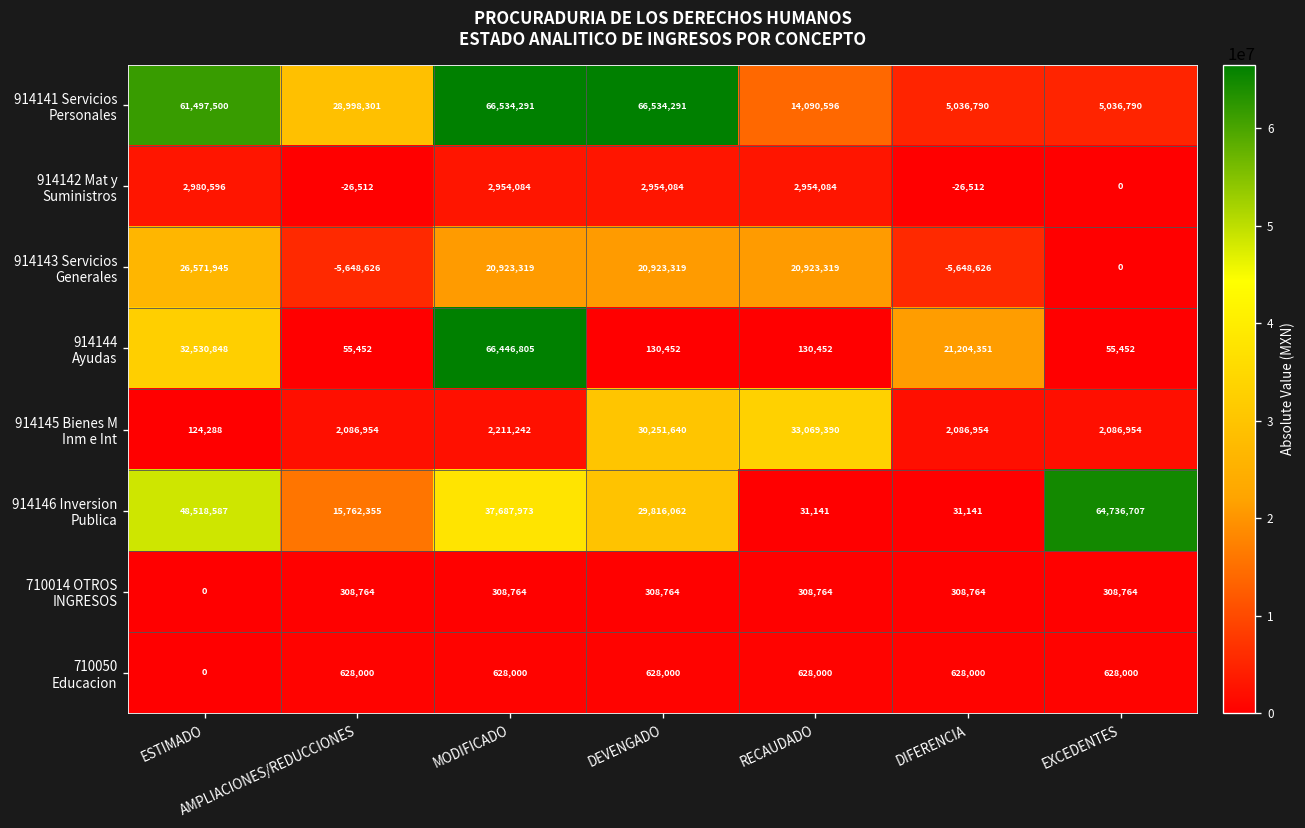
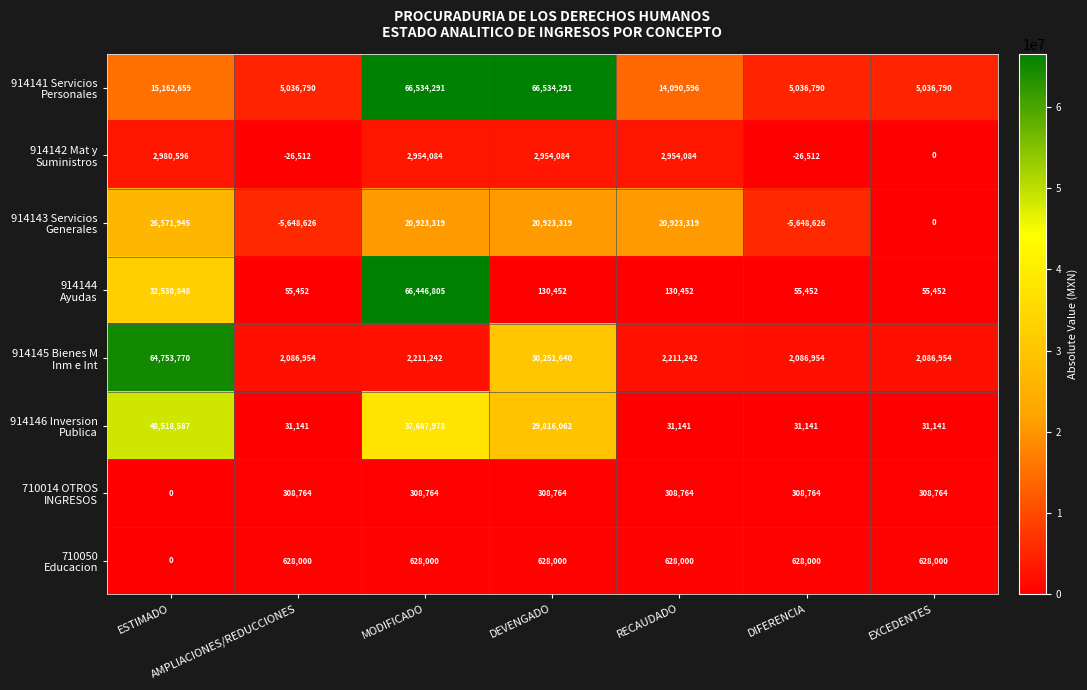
  {
    "914141 Servicios Personales": {
-     "ESTIMADO": "61,497,500",
-     "AMPLIACIONES/REDUCCIONES": "28,998,301",
+     "ESTIMADO": "15,162,659",
+     "AMPLIACIONES/REDUCCIONES": "5,036,790",
      "MODIFICADO": "66,534,291",
      "DEVENGADO": "66,534,291",
      "RECAUDADO": "14,090,596",
      "DIFERENCIA": "5,036,790",
      "EXCEDENTES": "5,036,790"
    },
    "914142 Mat y Suministros": {
      "ESTIMADO": "2,980,596",
      "AMPLIACIONES/REDUCCIONES": "-26,512",
      "MODIFICADO": "2,954,084",
      "DEVENGADO": "2,954,084",
      "RECAUDADO": "2,954,084",
      "DIFERENCIA": "-26,512",
      "EXCEDENTES": "0"
    },
    "914143 Servicios Generales": {
      "ESTIMADO": "26,571,945",
      "AMPLIACIONES/REDUCCIONES": "-5,648,626",
      "MODIFICADO": "20,923,319",
      "DEVENGADO": "20,923,319",
      "RECAUDADO": "20,923,319",
      "DIFERENCIA": "-5,648,626",
      "EXCEDENTES": "0"
    },
    "914144 Ayudas": {
      "ESTIMADO": "32,530,848",
      "AMPLIACIONES/REDUCCIONES": "55,452",
      "MODIFICADO": "66,446,805",
      "DEVENGADO": "130,452",
      "RECAUDADO": "130,452",
-     "DIFERENCIA": "21,204,351",
+     "DIFERENCIA": "55,452",
      "EXCEDENTES": "55,452"
    },
    "914145 Bienes M Inm e Int": {
-     "ESTIMADO": "124,288",
+     "ESTIMADO": "64,753,770",
      "AMPLIACIONES/REDUCCIONES": "2,086,954",
      "MODIFICADO": "2,211,242",
      "DEVENGADO": "30,251,640",
-     "RECAUDADO": "33,069,390",
+     "RECAUDADO": "2,211,242",
      "DIFERENCIA": "2,086,954",
      "EXCEDENTES": "2,086,954"
    },
    "914146 Inversion Publica": {
      "ESTIMADO": "48,518,587",
-     "AMPLIACIONES/REDUCCIONES": "15,762,355",
+     "AMPLIACIONES/REDUCCIONES": "31,141",
      "MODIFICADO": "37,687,973",
      "DEVENGADO": "29,816,062",
      "RECAUDADO": "31,141",
      "DIFERENCIA": "31,141",
-     "EXCEDENTES": "64,736,707"
+     "EXCEDENTES": "31,141"
    },
    "710014 OTROS INGRESOS": {
      "ESTIMADO": "0",
      "AMPLIACIONES/REDUCCIONES": "308,764",
      "MODIFICADO": "308,764",
      "DEVENGADO": "308,764",
      "RECAUDADO": "308,764",
      "DIFERENCIA": "308,764",
      "EXCEDENTES": "308,764"
    },
    "710050 Educacion": {
      "ESTIMADO": "0",
      "AMPLIACIONES/REDUCCIONES": "628,000",
      "MODIFICADO": "628,000",
      "DEVENGADO": "628,000",
      "RECAUDADO": "628,000",
      "DIFERENCIA": "628,000",
      "EXCEDENTES": "628,000"
    }
  }
